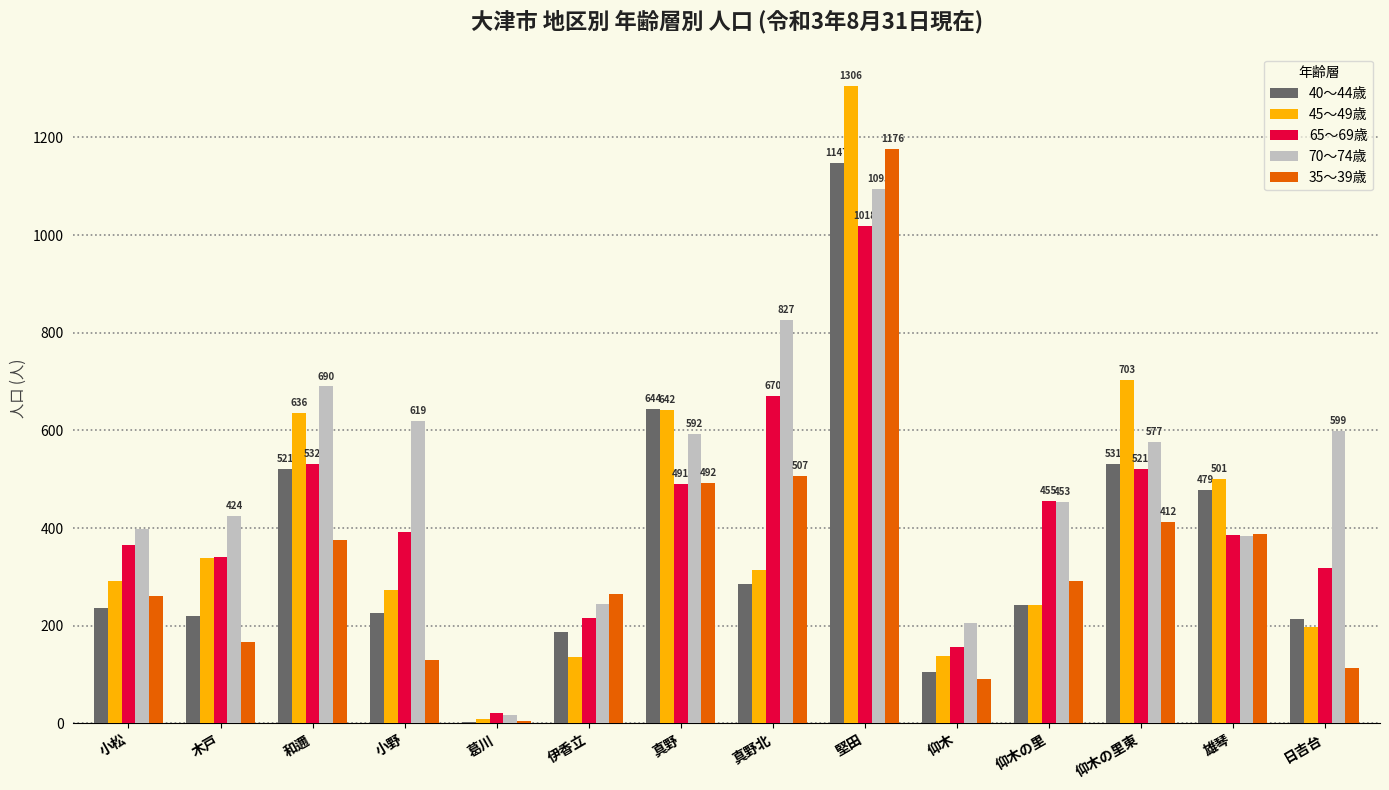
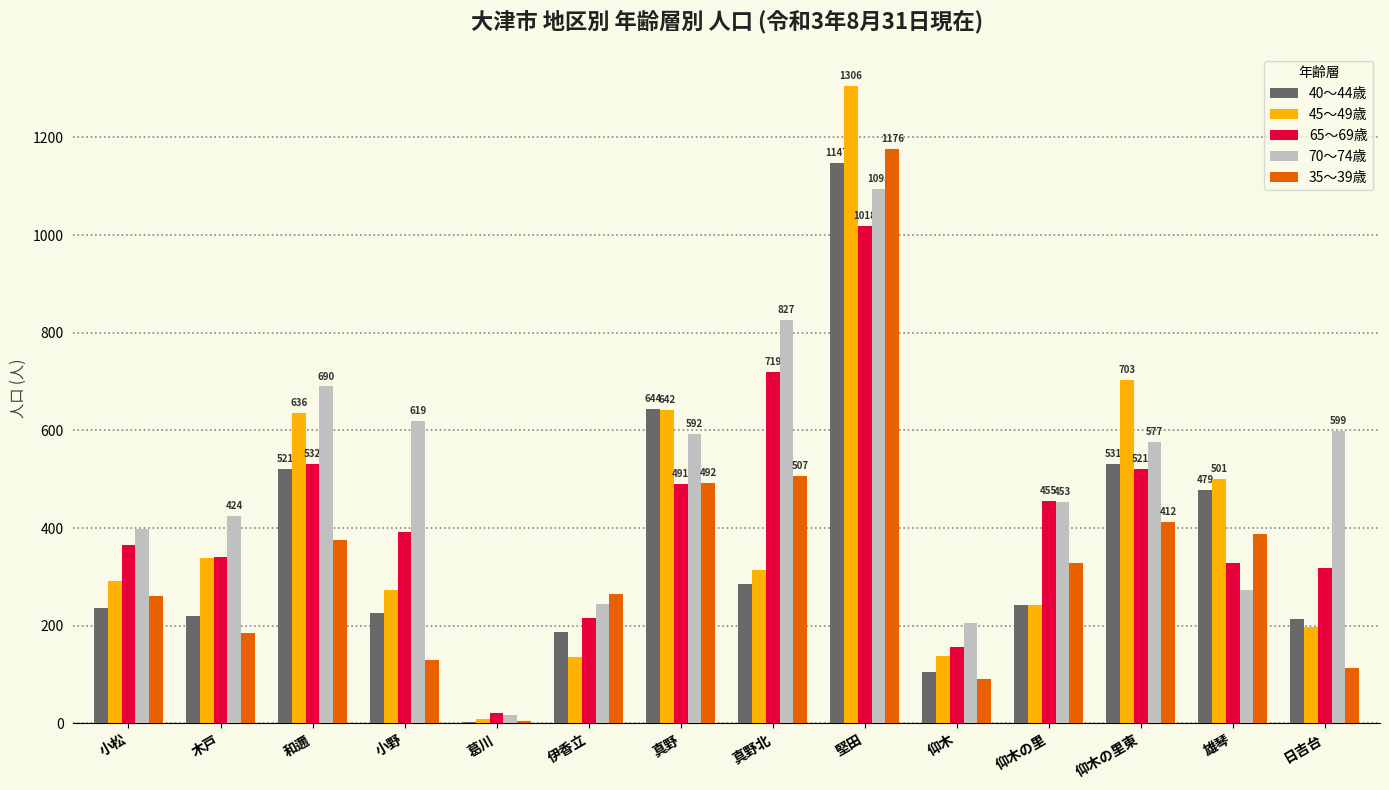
  {
    "40～44歳": {
      "和邇": 521,
      "堅田": 1147,
      "仰木の里東": 531,
      "雄琴": 479
    },
    "45～49歳": {
      "和邇": 636,
      "堅田": 1306,
      "仰木の里東": 703,
      "雄琴": 501
    },
    "65～69歳": {
      "和邇": 532,
      "真野": 491,
-     "真野北": 670,
+     "真野北": 719,
      "堅田": 1018,
      "仰木の里東": 521,
-     "雄琴": 390
+     "雄琴": 330
    },
    "70～74歳": {
      "小松": 400,
      "葛川": 20,
      "伊香立": 240,
      "仰木": 210,
-     "雄琴": 380
+     "雄琴": 270
    },
    "35～39歳": {
      "小松": 260,
-     "木戸": 170,
+     "木戸": 190,
      "和邇": 380,
      "小野": 130,
      "伊香立": 270,
      "仰木": 90,
-     "仰木の里": 290,
+     "仰木の里": 330,
      "雄琴": 390,
      "日吉台": 110
    }
  }
